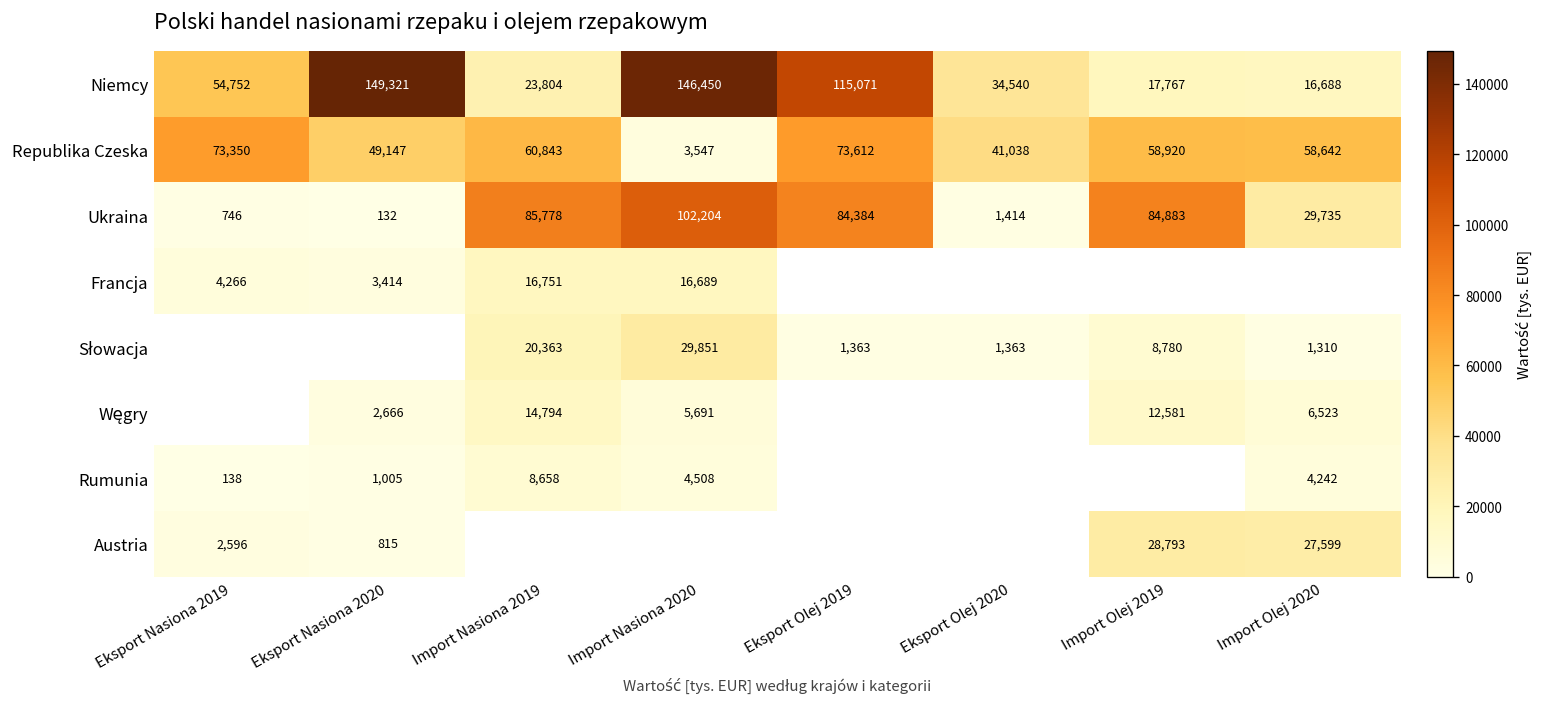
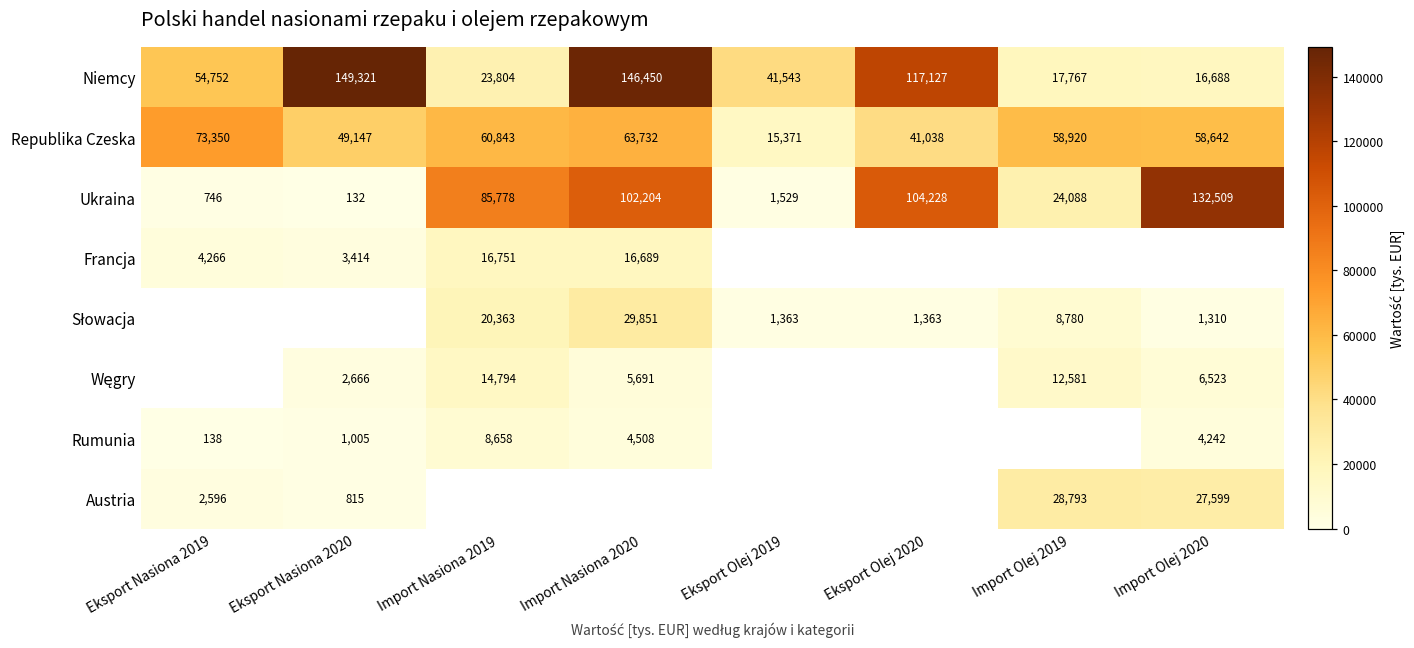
  {
    "Niemcy": {
      "Eksport Nasiona 2019": "54,752",
      "Eksport Nasiona 2020": "149,321",
      "Import Nasiona 2019": "23,804",
      "Import Nasiona 2020": "146,450",
-     "Eksport Olej 2019": "115,071",
-     "Eksport Olej 2020": "34,540",
+     "Eksport Olej 2019": "41,543",
+     "Eksport Olej 2020": "117,127",
      "Import Olej 2019": "17,767",
      "Import Olej 2020": "16,688"
    },
    "Republika Czeska": {
      "Eksport Nasiona 2019": "73,350",
      "Eksport Nasiona 2020": "49,147",
      "Import Nasiona 2019": "60,843",
-     "Import Nasiona 2020": "3,547",
-     "Eksport Olej 2019": "73,612",
+     "Import Nasiona 2020": "63,732",
+     "Eksport Olej 2019": "15,371",
      "Eksport Olej 2020": "41,038",
      "Import Olej 2019": "58,920",
      "Import Olej 2020": "58,642"
    },
    "Ukraina": {
      "Eksport Nasiona 2019": "746",
      "Eksport Nasiona 2020": "132",
      "Import Nasiona 2019": "85,778",
      "Import Nasiona 2020": "102,204",
-     "Eksport Olej 2019": "84,384",
-     "Eksport Olej 2020": "1,414",
-     "Import Olej 2019": "84,883",
-     "Import Olej 2020": "29,735"
+     "Eksport Olej 2019": "1,529",
+     "Eksport Olej 2020": "104,228",
+     "Import Olej 2019": "24,088",
+     "Import Olej 2020": "132,509"
    },
    "Francja": {
      "Eksport Nasiona 2019": "4,266",
      "Eksport Nasiona 2020": "3,414",
      "Import Nasiona 2019": "16,751",
      "Import Nasiona 2020": "16,689"
    },
    "Słowacja": {
      "Import Nasiona 2019": "20,363",
      "Import Nasiona 2020": "29,851",
      "Eksport Olej 2019": "1,363",
      "Eksport Olej 2020": "1,363",
      "Import Olej 2019": "8,780",
      "Import Olej 2020": "1,310"
    },
    "Węgry": {
      "Eksport Nasiona 2020": "2,666",
      "Import Nasiona 2019": "14,794",
      "Import Nasiona 2020": "5,691",
      "Import Olej 2019": "12,581",
      "Import Olej 2020": "6,523"
    },
    "Rumunia": {
      "Eksport Nasiona 2019": "138",
      "Eksport Nasiona 2020": "1,005",
      "Import Nasiona 2019": "8,658",
      "Import Nasiona 2020": "4,508",
      "Import Olej 2020": "4,242"
    },
    "Austria": {
      "Eksport Nasiona 2019": "2,596",
      "Eksport Nasiona 2020": "815",
      "Import Olej 2019": "28,793",
      "Import Olej 2020": "27,599"
    }
  }
